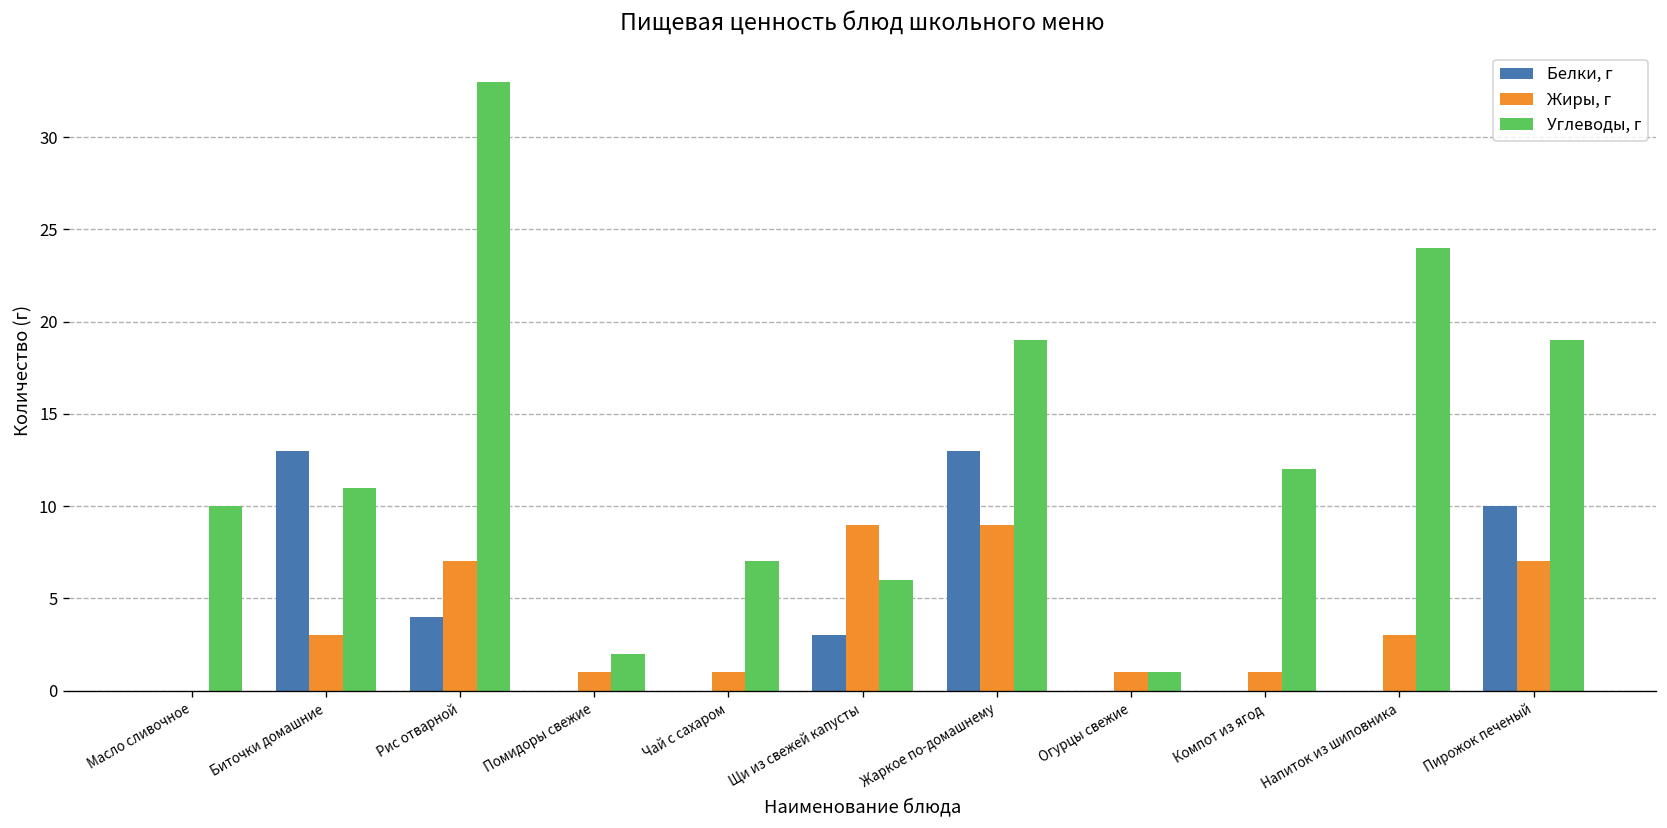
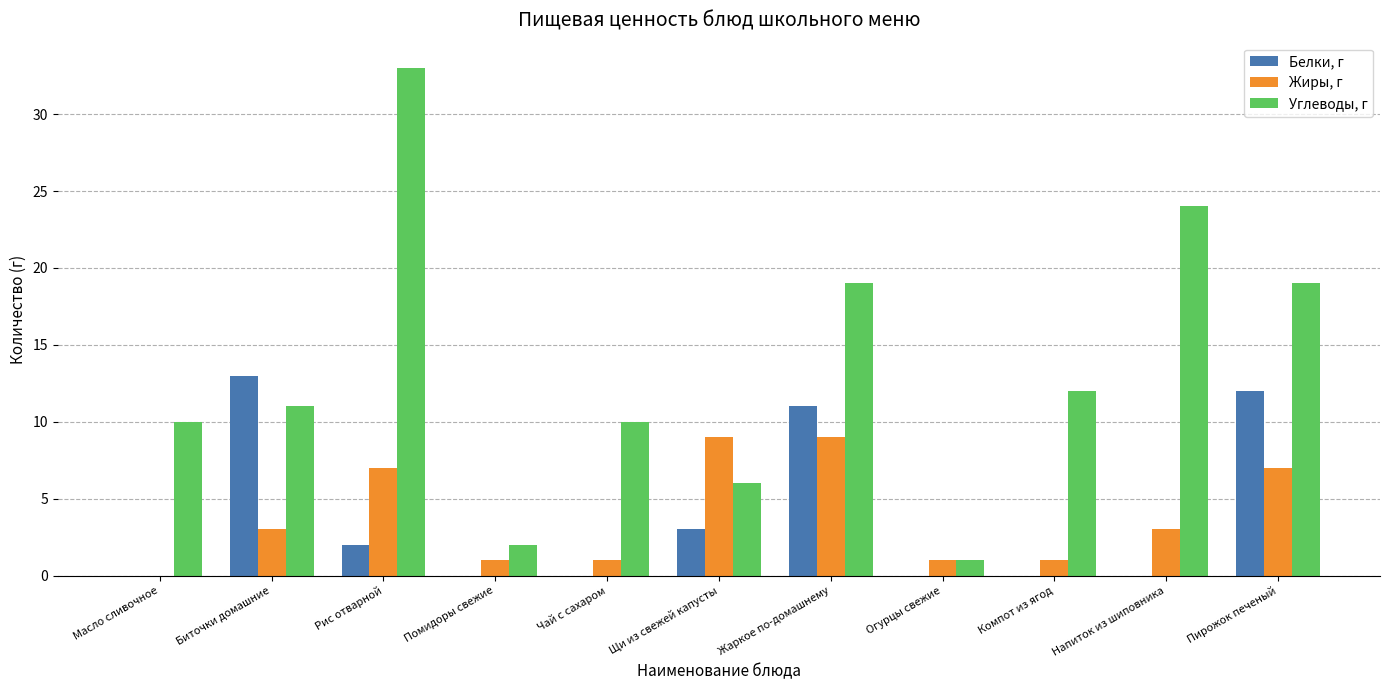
  {
    "Белки, г": {
      "Масло сливочное": 0,
      "Биточки домашние": 13,
-     "Рис отварной": 4,
+     "Рис отварной": 2,
      "Помидоры свежие": 0,
      "Чай с сахаром": 0,
      "Щи из свежей капусты": 3,
-     "Жаркое по-домашнему": 13,
+     "Жаркое по-домашнему": 11,
      "Огурцы свежие": 0,
      "Компот из ягод": 0,
      "Напиток из шиповника": 0,
-     "Пирожок печеный": 10
+     "Пирожок печеный": 12
    },
    "Жиры, г": {
      "Масло сливочное": 0,
      "Биточки домашние": 3,
      "Рис отварной": 7,
      "Помидоры свежие": 1,
      "Чай с сахаром": 1,
      "Щи из свежей капусты": 9,
      "Жаркое по-домашнему": 9,
      "Огурцы свежие": 1,
      "Компот из ягод": 1,
      "Напиток из шиповника": 3,
      "Пирожок печеный": 7
    },
    "Углеводы, г": {
      "Масло сливочное": 10,
      "Биточки домашние": 11,
      "Рис отварной": 33,
      "Помидоры свежие": 2,
-     "Чай с сахаром": 7,
+     "Чай с сахаром": 10,
      "Щи из свежей капусты": 6,
      "Жаркое по-домашнему": 19,
      "Огурцы свежие": 1,
      "Компот из ягод": 12,
      "Напиток из шиповника": 24,
      "Пирожок печеный": 19
    }
  }
